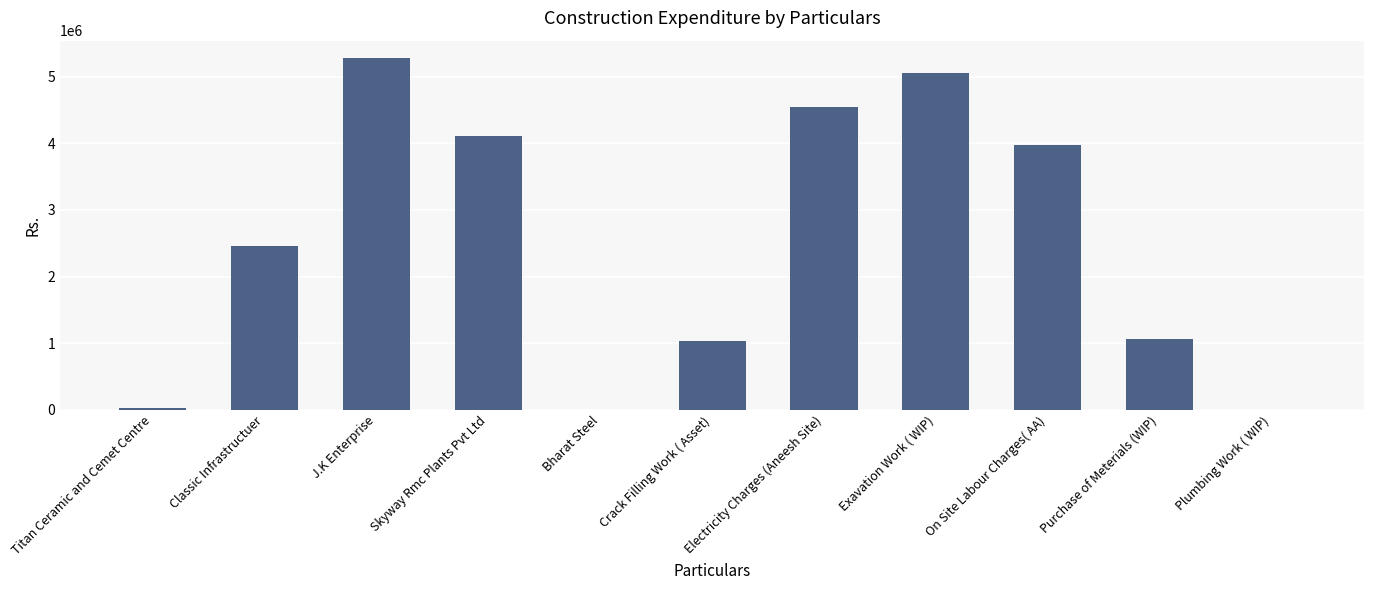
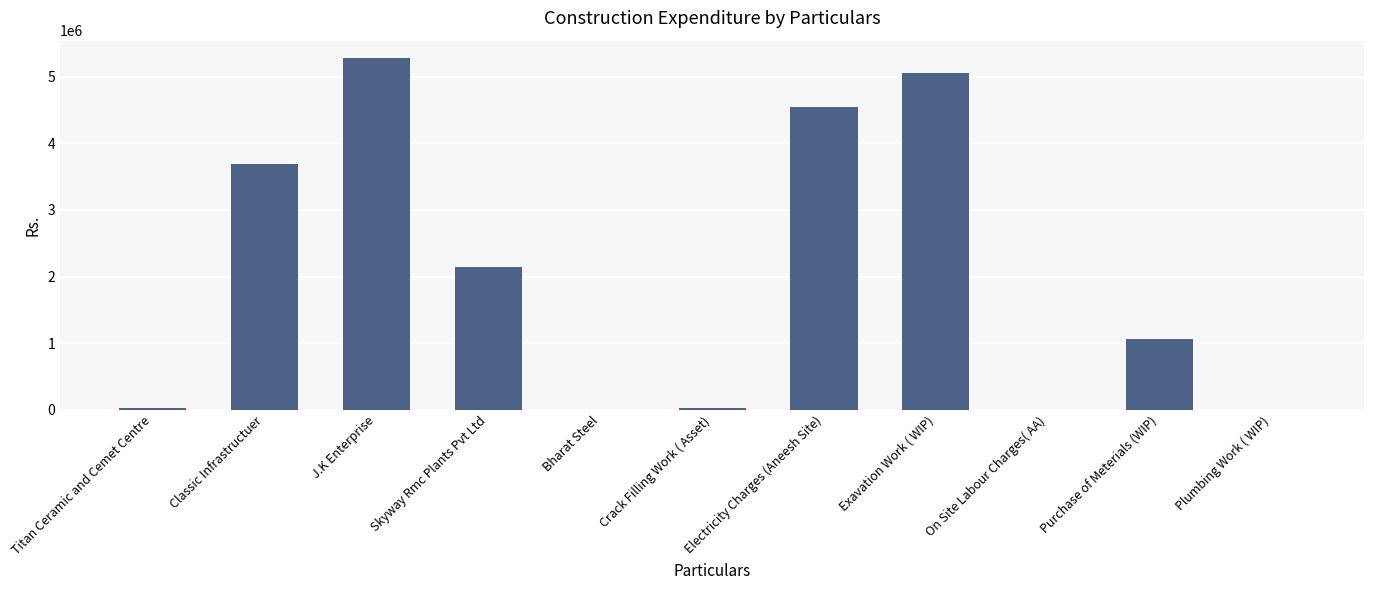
  {
-   "Classic Infrastructuer": 2500000,
+   "Classic Infrastructuer": 3700000,
    "J.K Enterprise": 5300000,
-   "Skyway Rmc Plants Pvt Ltd": 4100000,
-   "Crack Filling Work ( Asset)": 1000000,
+   "Skyway Rmc Plants Pvt Ltd": 2100000,
+   "Crack Filling Work ( Asset)": 0,
    "Electricity Charges (Aneesh Site)": 4500000,
    "Exavation Work ( WIP)": 5100000,
-   "On Site Labour Charges( AA)": 4000000,
+   "On Site Labour Charges( AA)": 0,
    "Purchase of Meterials (WIP)": 1100000
  }
